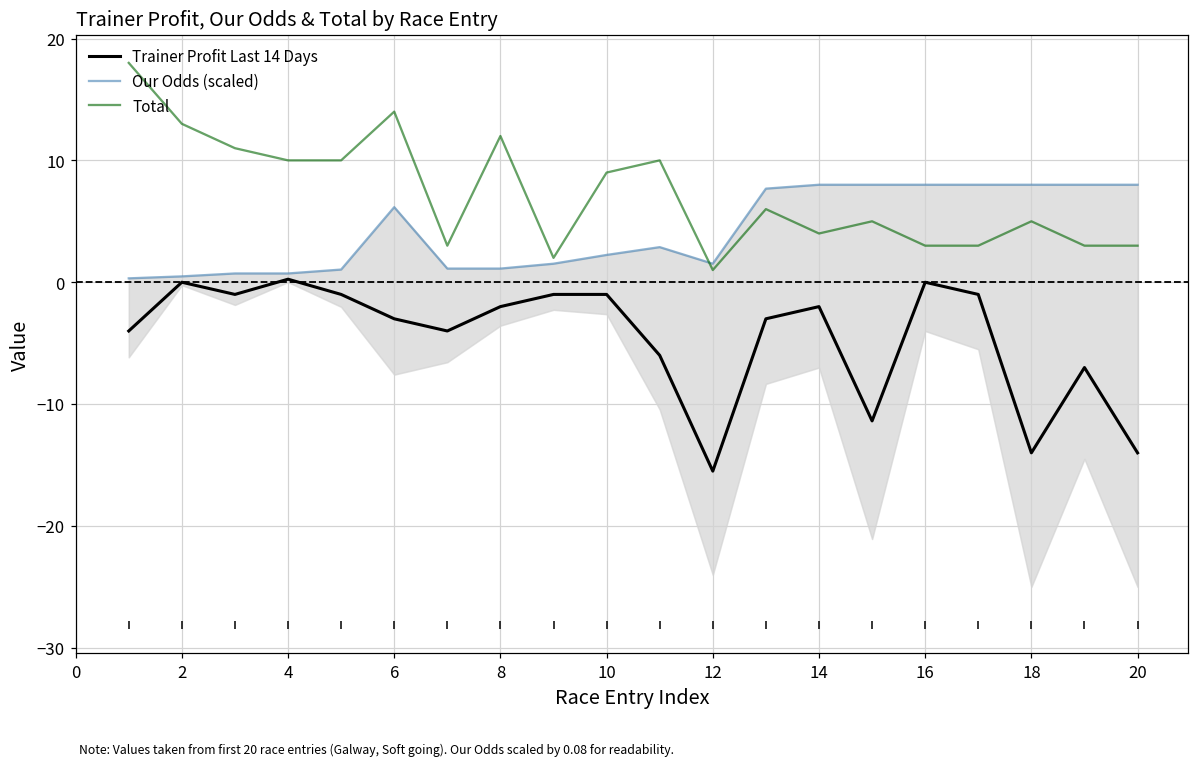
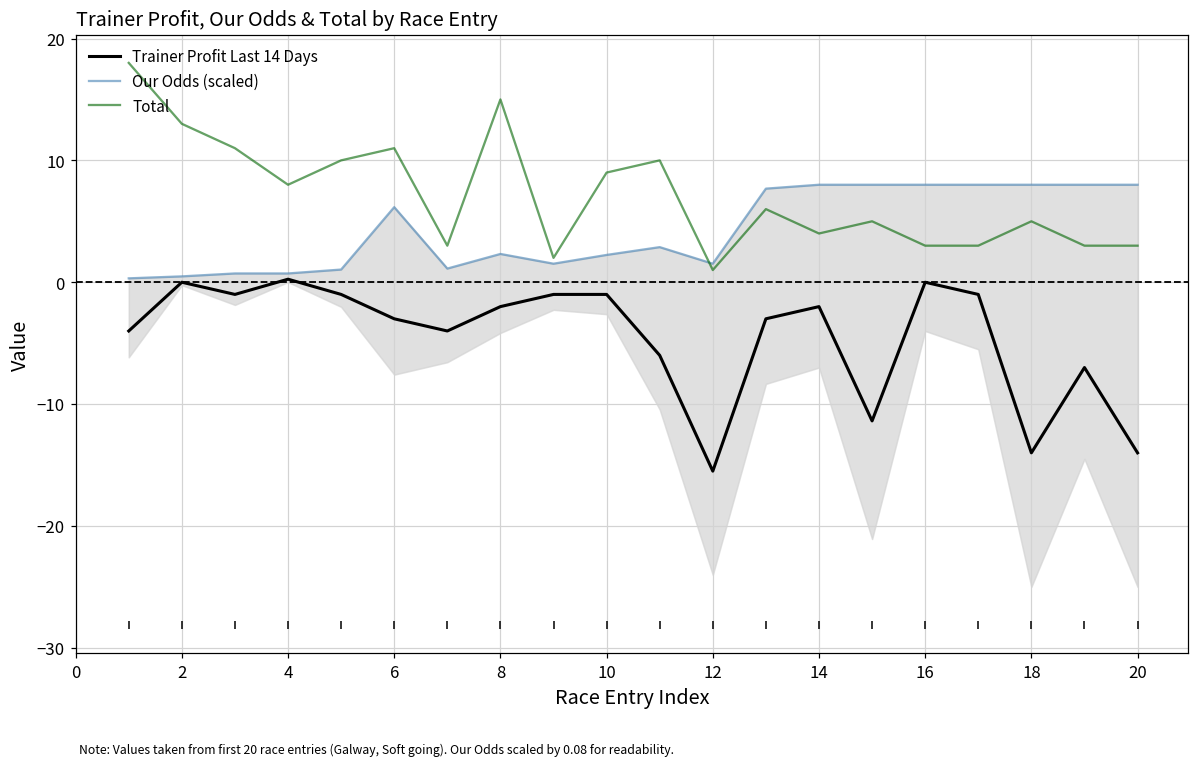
  {
    "Our Odds (scaled)": {
      "2": 0.5,
      "4": 0.7,
      "6": 6.2,
-     "8": 1.1,
+     "8": 2.3,
      "10": 2.2,
      "12": 1.5,
      "14": 8.0,
      "16": 8.0,
      "18": 8.0,
      "20": 8.0
    },
    "Total": {
      "2": 13,
-     "4": 10,
-     "6": 14,
-     "8": 12,
+     "4": 8,
+     "6": 11,
+     "8": 15,
      "10": 9,
      "12": 1,
      "14": 4,
      "16": 3,
      "18": 5,
      "20": 3
    }
  }
